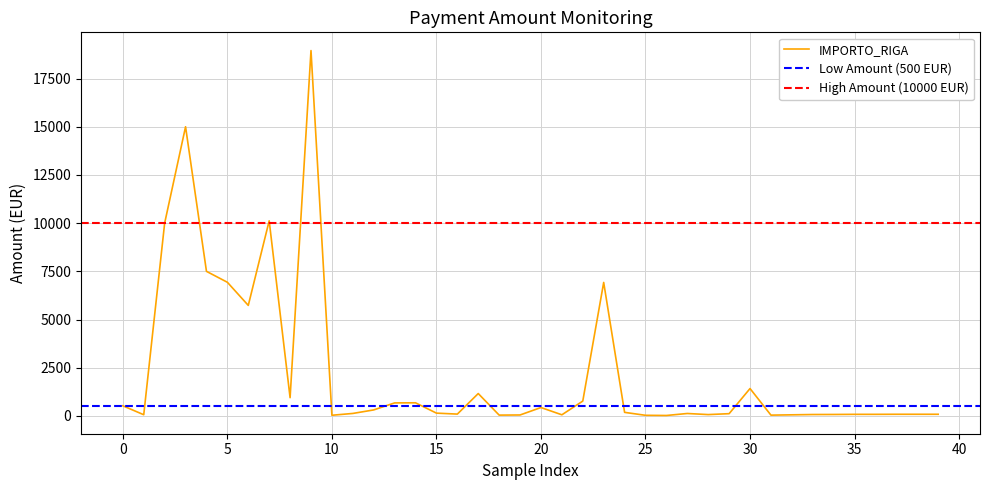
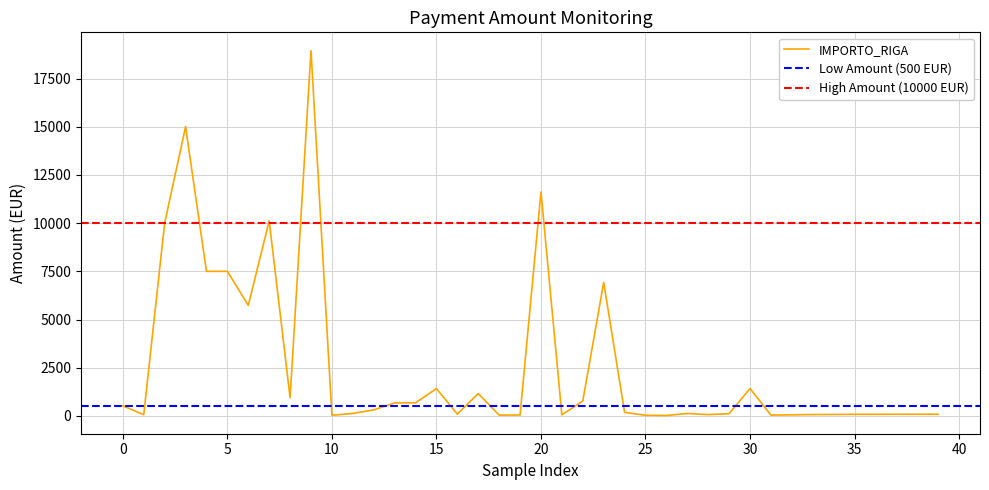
  {
    "0": 500,
-   "5": 6900,
+   "5": 7500,
    "10": 0,
-   "15": 100,
-   "20": 400,
+   "15": 1400,
+   "20": 11600,
    "25": 0,
    "30": 1400,
    "35": 100
  }
